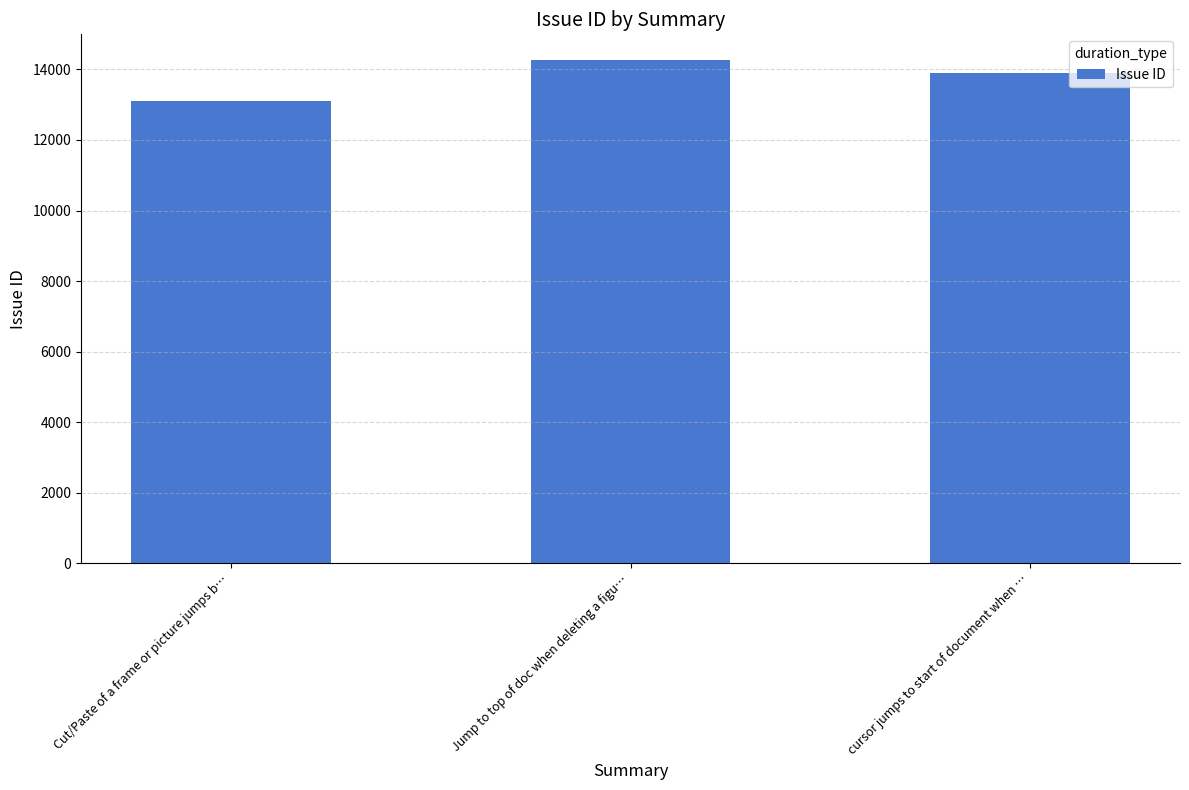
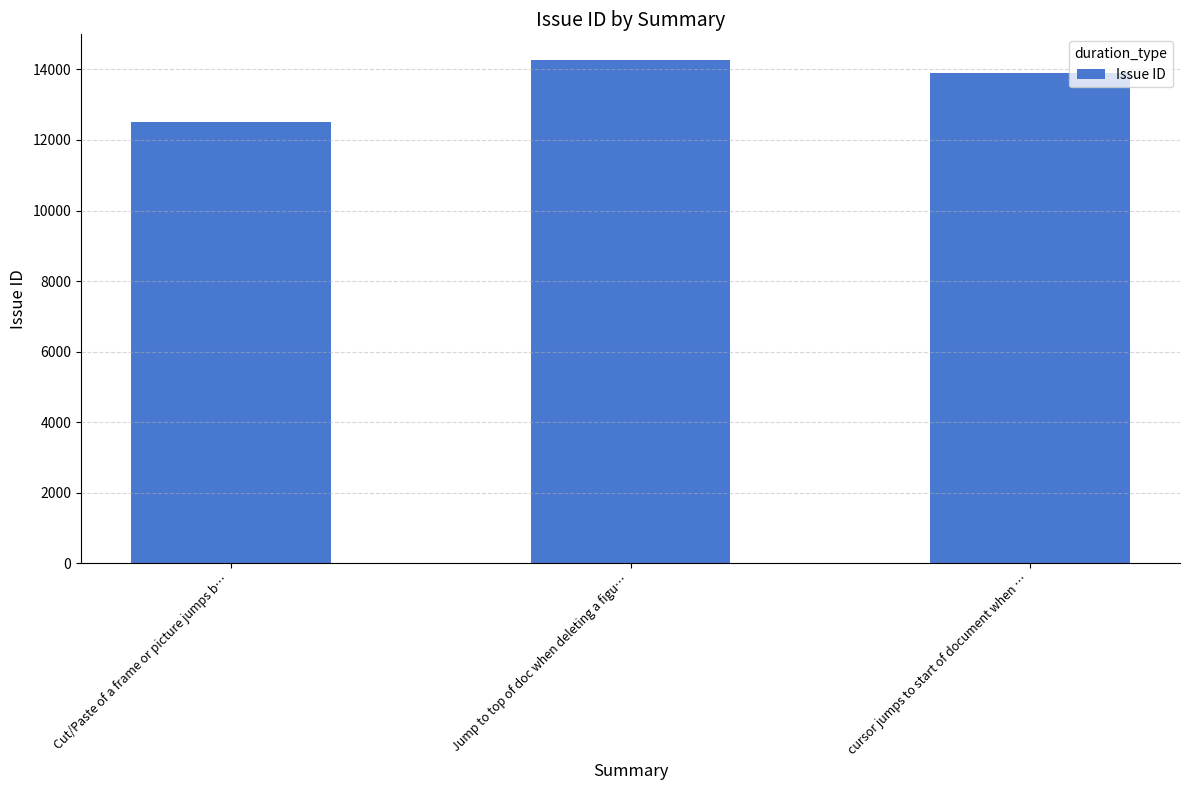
  {
-   "Cut/Paste of a frame or picture jumps b…": 13100,
+   "Cut/Paste of a frame or picture jumps b…": 12500,
    "Jump to top of doc when deleting a figu…": 14300,
    "cursor jumps to start of document when …": 13900
  }
